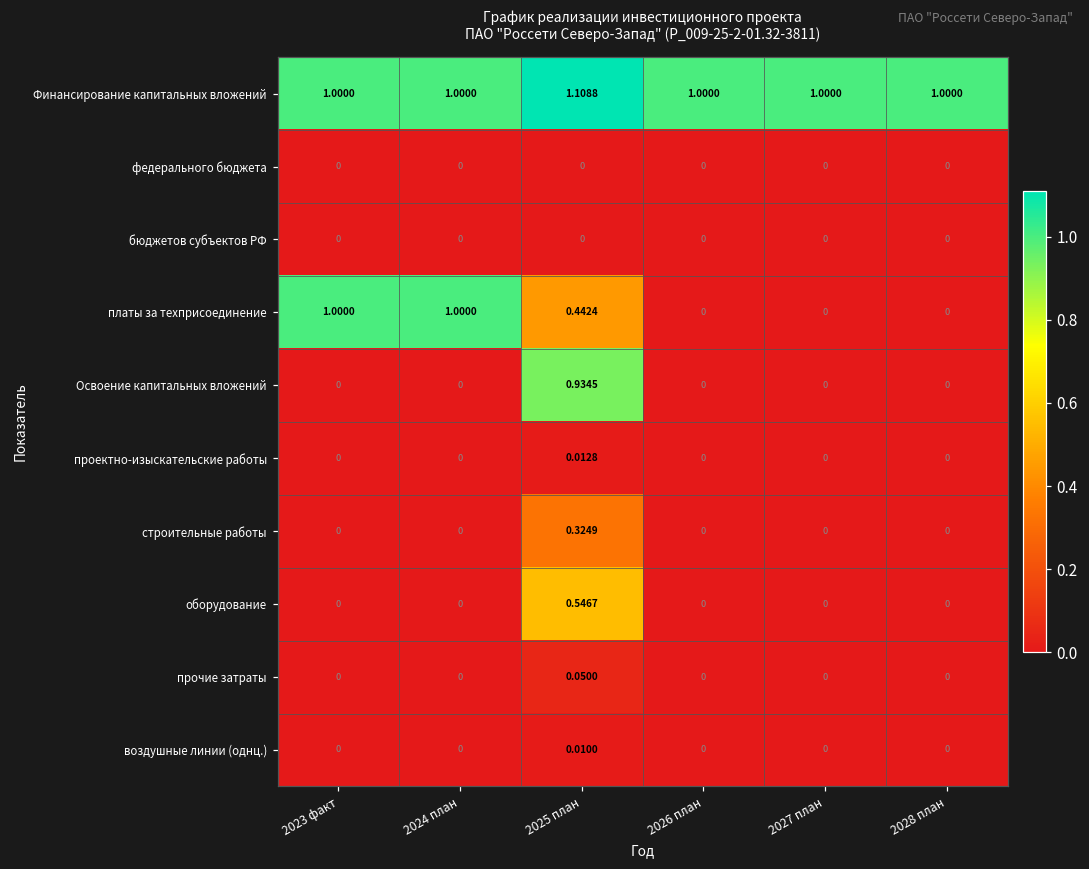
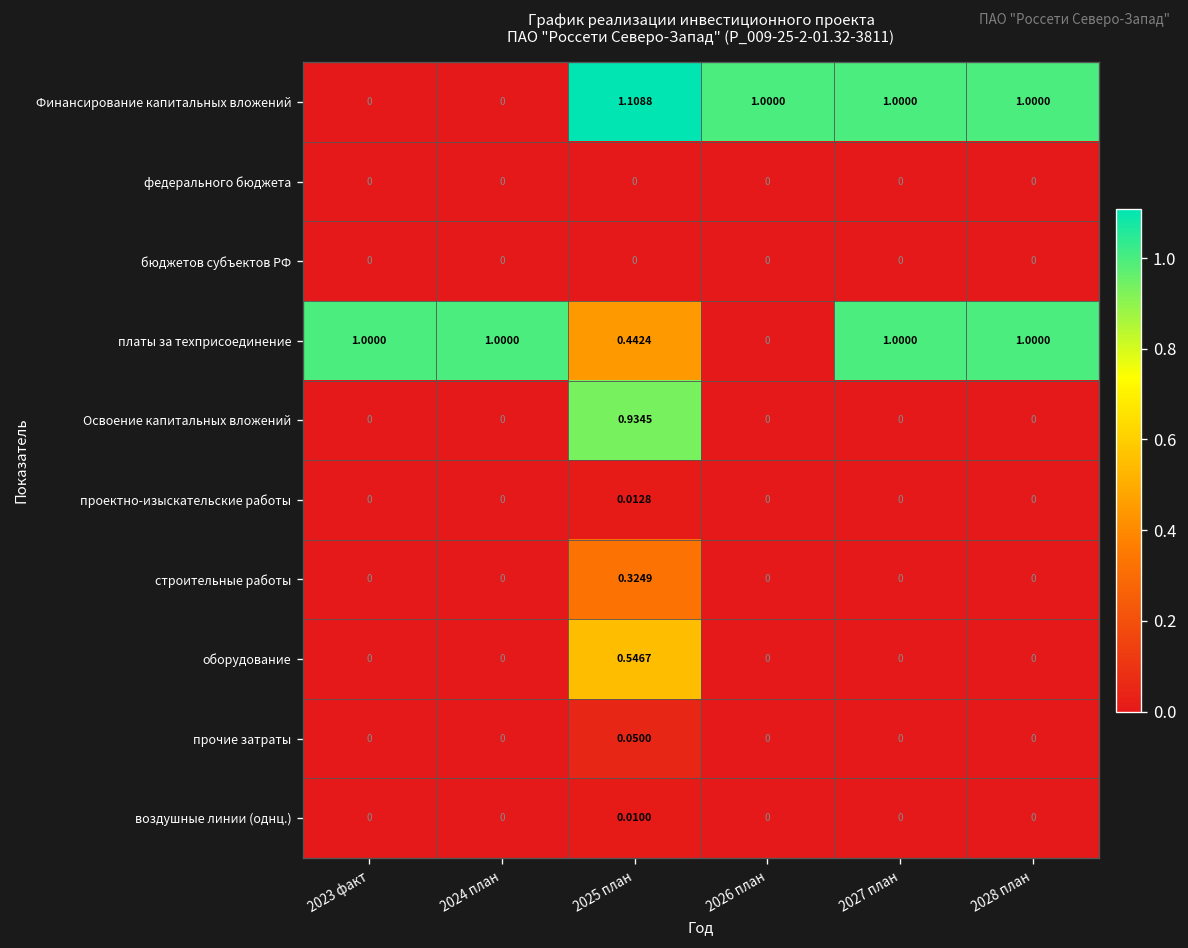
  {
    "Финансирование капитальных вложений": {
-     "2023 факт": 1.0000,
-     "2024 план": 1.0000,
+     "2023 факт": 0,
+     "2024 план": 0,
      "2025 план": 1.1088,
      "2026 план": 1.0000,
      "2027 план": 1.0000,
      "2028 план": 1.0000
    },
    "федерального бюджета": {
      "2023 факт": 0,
      "2024 план": 0,
      "2025 план": 0,
      "2026 план": 0,
      "2027 план": 0,
      "2028 план": 0
    },
    "бюджетов субъектов РФ": {
      "2023 факт": 0,
      "2024 план": 0,
      "2025 план": 0,
      "2026 план": 0,
      "2027 план": 0,
      "2028 план": 0
    },
    "платы за техприсоединение": {
      "2023 факт": 1.0000,
      "2024 план": 1.0000,
      "2025 план": 0.4424,
      "2026 план": 0,
-     "2027 план": 0,
-     "2028 план": 0
+     "2027 план": 1.0000,
+     "2028 план": 1.0000
    },
    "Освоение капитальных вложений": {
      "2023 факт": 0,
      "2024 план": 0,
      "2025 план": 0.9345,
      "2026 план": 0,
      "2027 план": 0,
      "2028 план": 0
    },
    "проектно-изыскательские работы": {
      "2023 факт": 0,
      "2024 план": 0,
      "2025 план": 0.0128,
      "2026 план": 0,
      "2027 план": 0,
      "2028 план": 0
    },
    "строительные работы": {
      "2023 факт": 0,
      "2024 план": 0,
      "2025 план": 0.3249,
      "2026 план": 0,
      "2027 план": 0,
      "2028 план": 0
    },
    "оборудование": {
      "2023 факт": 0,
      "2024 план": 0,
      "2025 план": 0.5467,
      "2026 план": 0,
      "2027 план": 0,
      "2028 план": 0
    },
    "прочие затраты": {
      "2023 факт": 0,
      "2024 план": 0,
      "2025 план": 0.0500,
      "2026 план": 0,
      "2027 план": 0,
      "2028 план": 0
    },
    "воздушные линии (однц.)": {
      "2023 факт": 0,
      "2024 план": 0,
      "2025 план": 0.0100,
      "2026 план": 0,
      "2027 план": 0,
      "2028 план": 0
    }
  }
